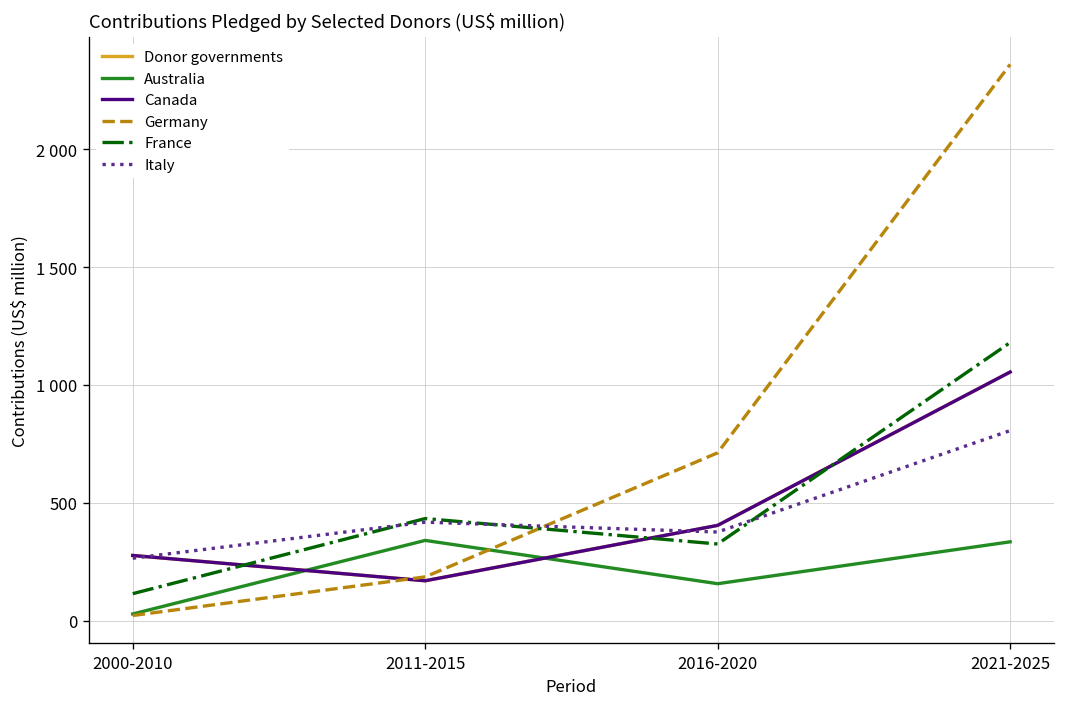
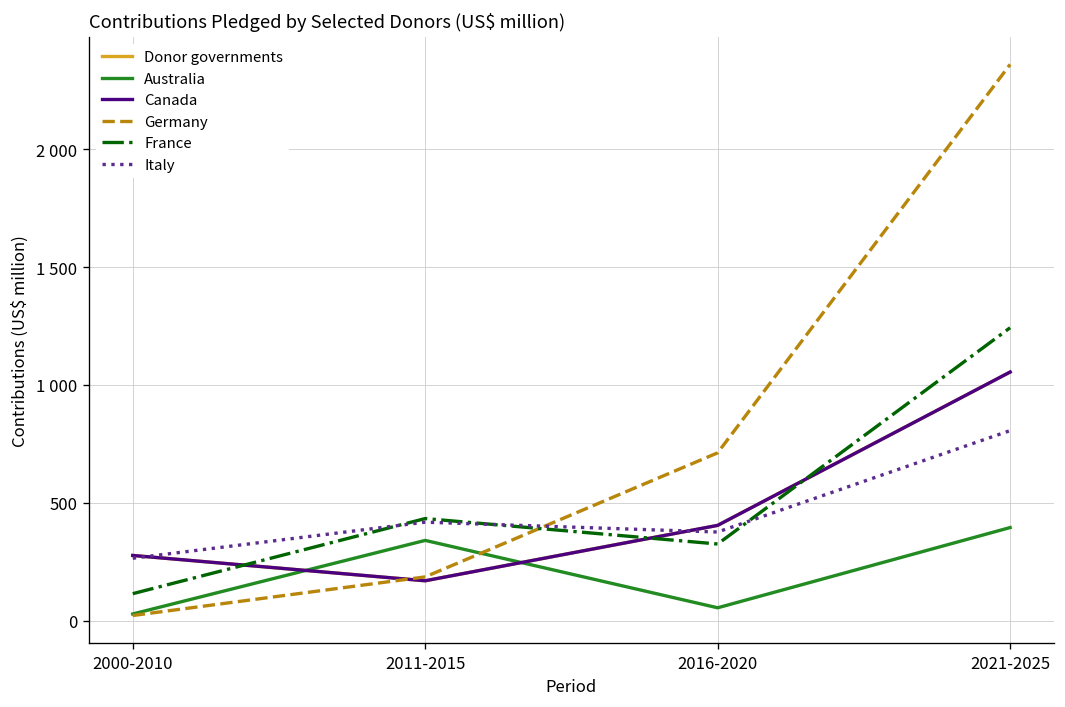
  {
    "Australia": {
      "2011-2015": 340,
-     "2016-2020": 160,
-     "2021-2025": 330
+     "2016-2020": 50,
+     "2021-2025": 400
    },
    "Germany": {
      "2011-2015": 190,
      "2016-2020": 710,
      "2021-2025": 2360
    },
    "France": {
      "2000-2010": 110,
      "2011-2015": 430,
      "2016-2020": 330,
-     "2021-2025": 1180
+     "2021-2025": 1240
    }
  }
